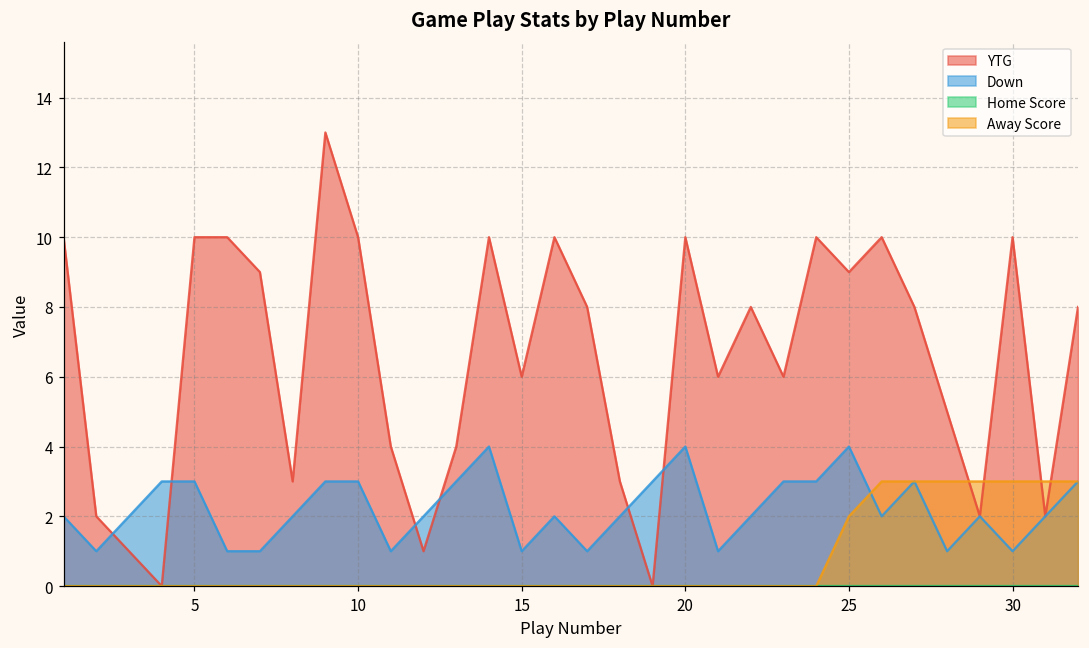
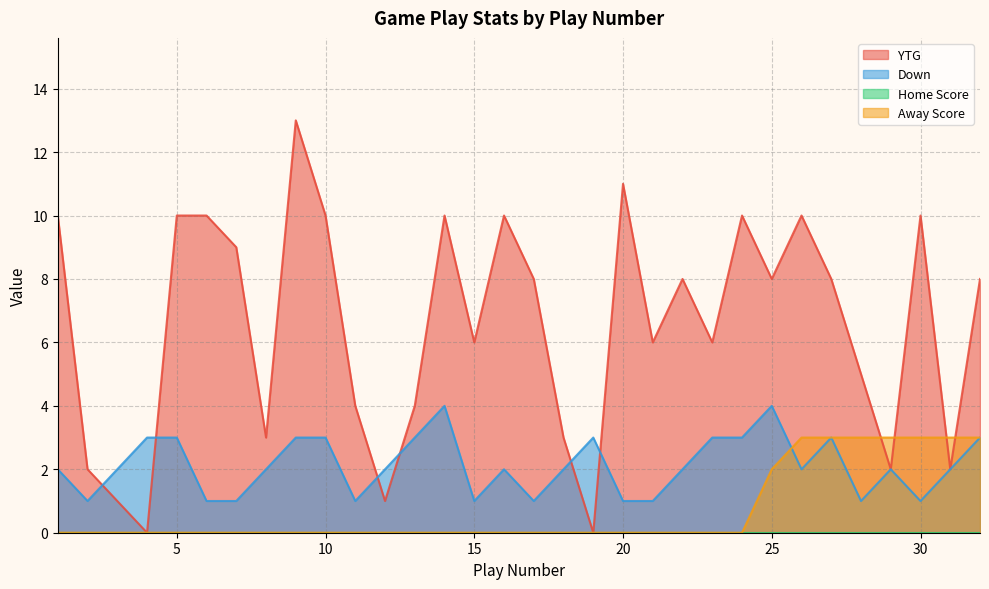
  {
    "YTG": {
      "5": 10,
      "10": 10,
      "15": 6,
-     "20": 10,
-     "25": 9,
+     "20": 11,
+     "25": 8,
      "30": 10
    },
    "Down": {
      "5": 3,
      "10": 3,
      "15": 1,
-     "20": 4,
+     "20": 1,
      "25": 4,
      "30": 1
    },
    "Home Score": {
      "25": 0,
      "30": 0
    },
    "Away Score": {
      "25": 2,
      "30": 3
    }
  }
